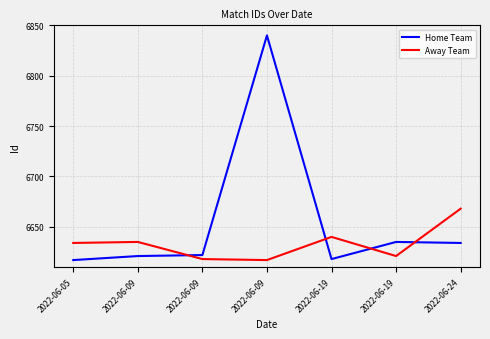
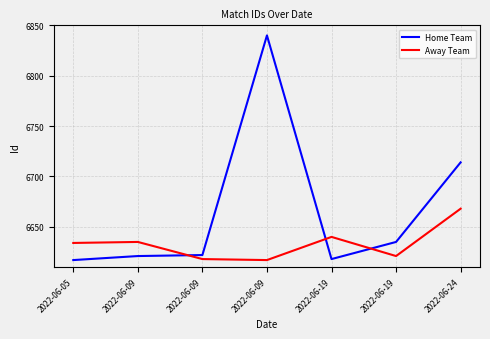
  {
    "Home Team": {
      "2022-06-05": 6617,
-     "2022-06-24": 6634
+     "2022-06-24": 6714
    },
    "Away Team": {
      "2022-06-05": 6634,
      "2022-06-24": 6668
    }
  }
